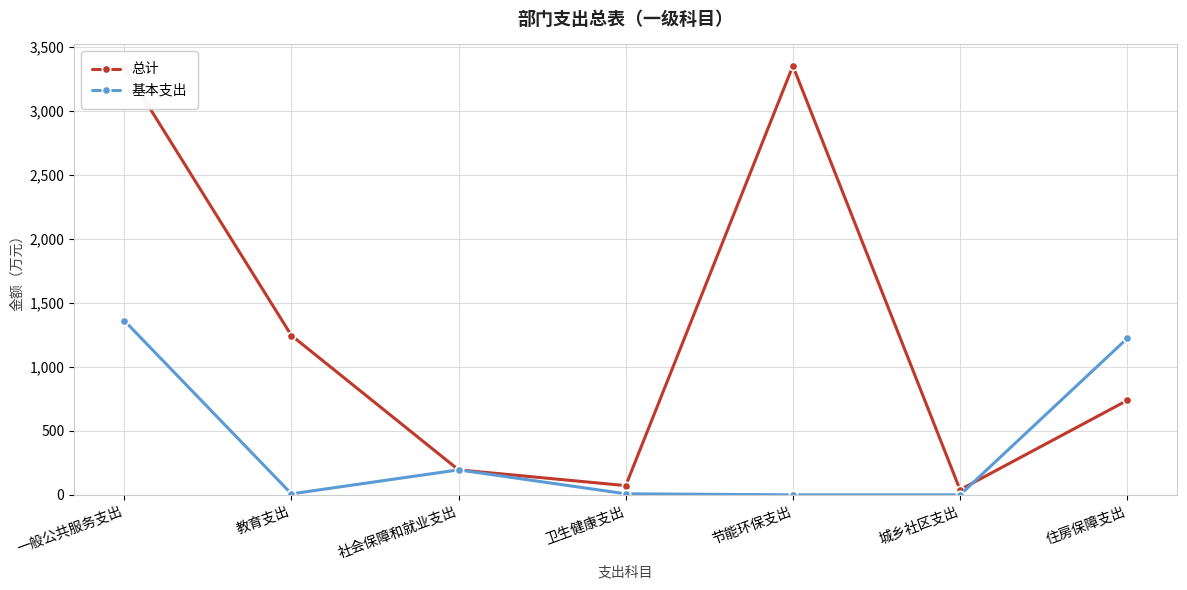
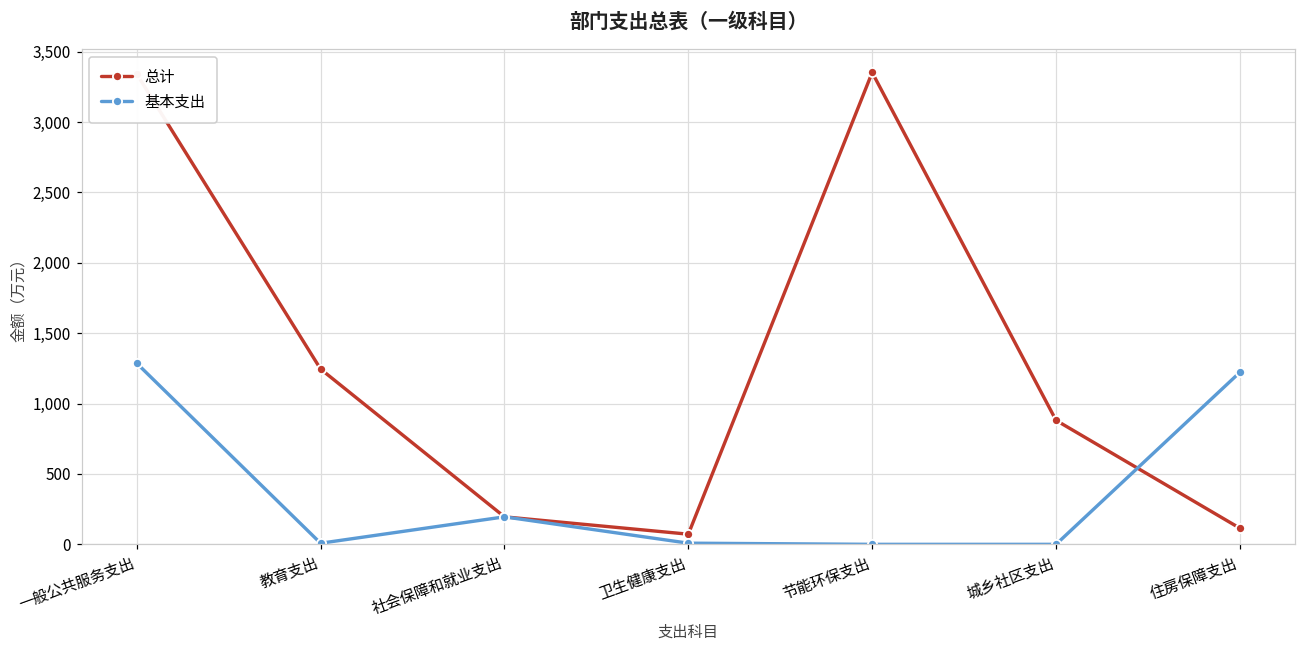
  {
    "总计": {
      "教育支出": "1,250",
      "卫生健康支出": "70",
      "节能环保支出": "3,350",
-     "城乡社区支出": "40",
-     "住房保障支出": "740"
+     "城乡社区支出": "880",
+     "住房保障支出": "110"
    },
    "基本支出": {
-     "一般公共服务支出": "1,360",
+     "一般公共服务支出": "1,290",
      "教育支出": "10",
      "卫生健康支出": "10",
      "节能环保支出": "0",
      "城乡社区支出": "0",
      "住房保障支出": "1,220"
    }
  }
